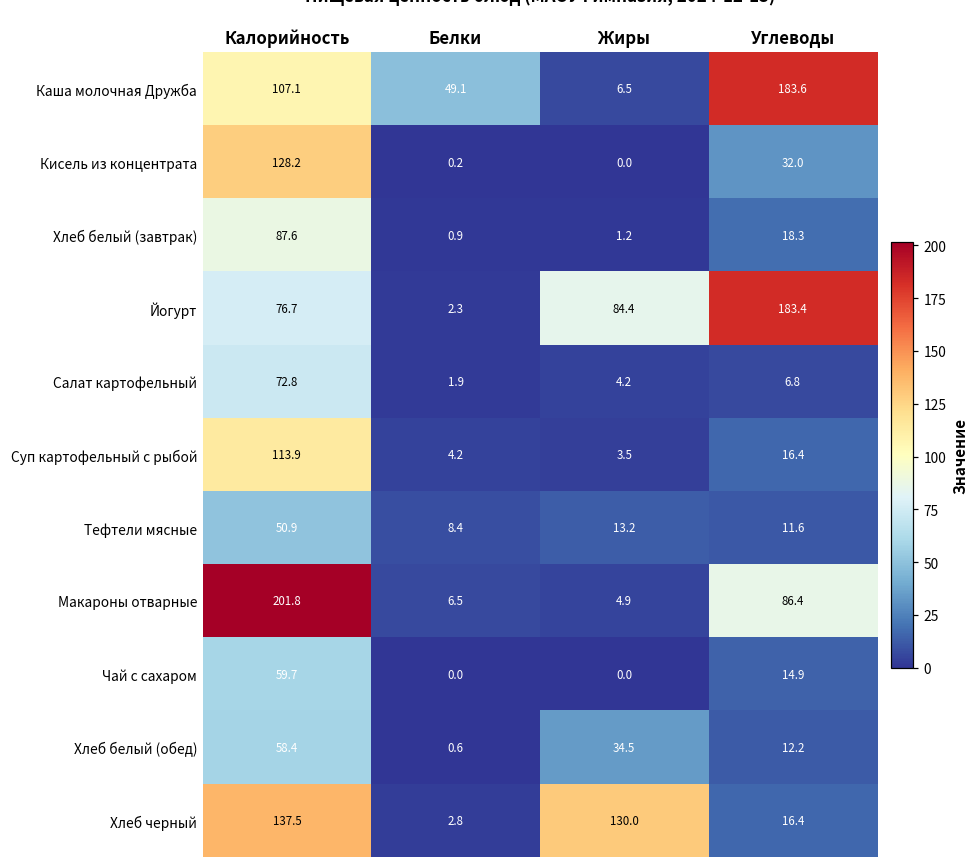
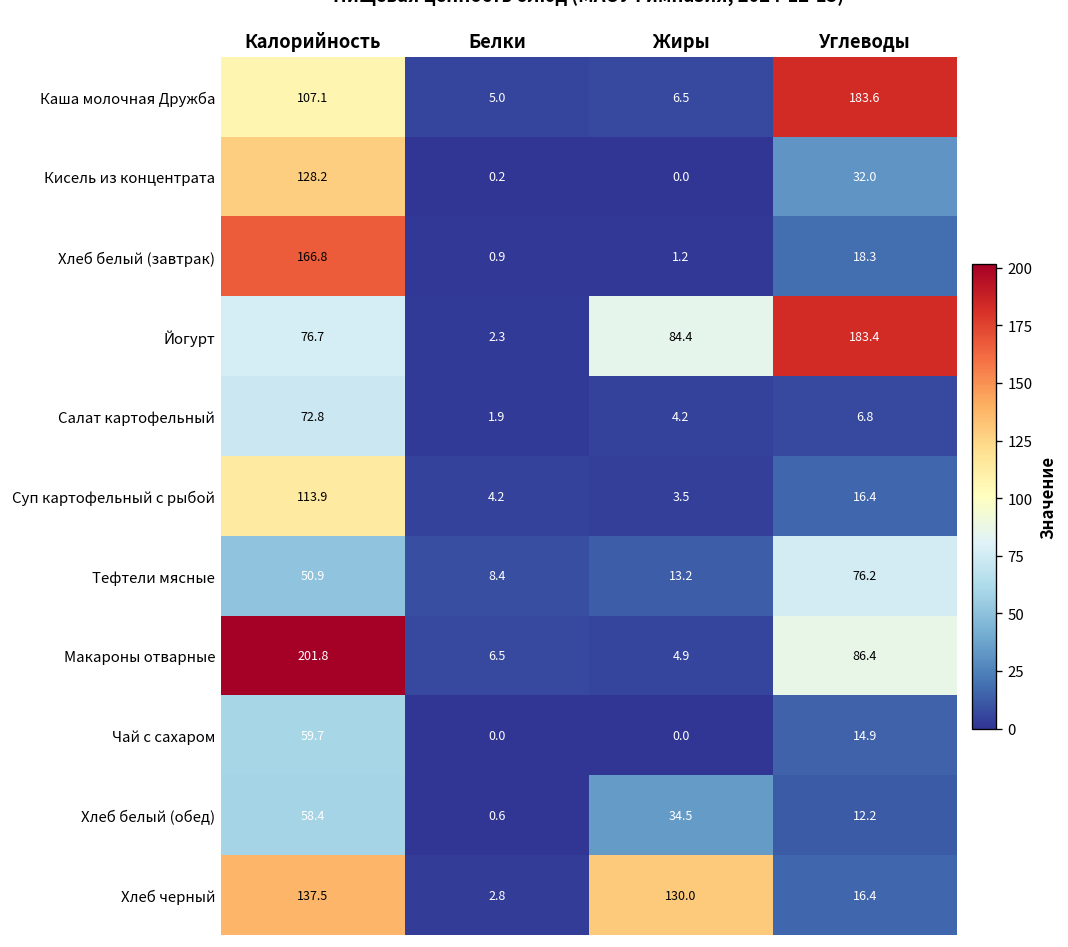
  {
    "Каша молочная Дружба": {
      "Калорийность": 107.1,
-     "Белки": 49.1,
+     "Белки": 5.0,
      "Жиры": 6.5,
      "Углеводы": 183.6
    },
    "Кисель из концентрата": {
      "Калорийность": 128.2,
      "Белки": 0.2,
      "Жиры": 0.0,
      "Углеводы": 32.0
    },
    "Хлеб белый (завтрак)": {
-     "Калорийность": 87.6,
+     "Калорийность": 166.8,
      "Белки": 0.9,
      "Жиры": 1.2,
      "Углеводы": 18.3
    },
    "Йогурт": {
      "Калорийность": 76.7,
      "Белки": 2.3,
      "Жиры": 84.4,
      "Углеводы": 183.4
    },
    "Салат картофельный": {
      "Калорийность": 72.8,
      "Белки": 1.9,
      "Жиры": 4.2,
      "Углеводы": 6.8
    },
    "Суп картофельный с рыбой": {
      "Калорийность": 113.9,
      "Белки": 4.2,
      "Жиры": 3.5,
      "Углеводы": 16.4
    },
    "Тефтели мясные": {
      "Калорийность": 50.9,
      "Белки": 8.4,
      "Жиры": 13.2,
-     "Углеводы": 11.6
+     "Углеводы": 76.2
    },
    "Макароны отварные": {
      "Калорийность": 201.8,
      "Белки": 6.5,
      "Жиры": 4.9,
      "Углеводы": 86.4
    },
    "Чай с сахаром": {
      "Калорийность": 59.7,
      "Белки": 0.0,
      "Жиры": 0.0,
      "Углеводы": 14.9
    },
    "Хлеб белый (обед)": {
      "Калорийность": 58.4,
      "Белки": 0.6,
      "Жиры": 34.5,
      "Углеводы": 12.2
    },
    "Хлеб черный": {
      "Калорийность": 137.5,
      "Белки": 2.8,
      "Жиры": 130.0,
      "Углеводы": 16.4
    }
  }
